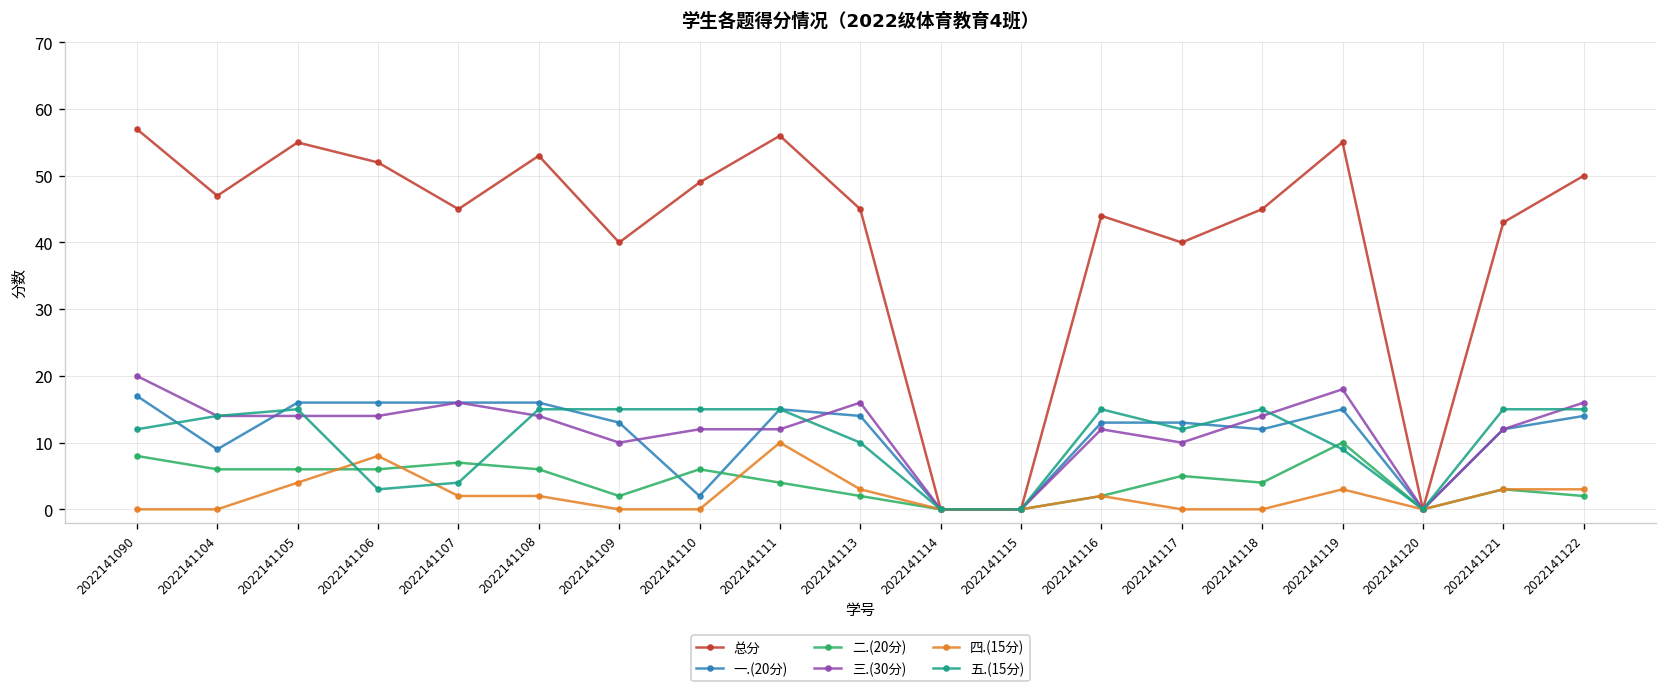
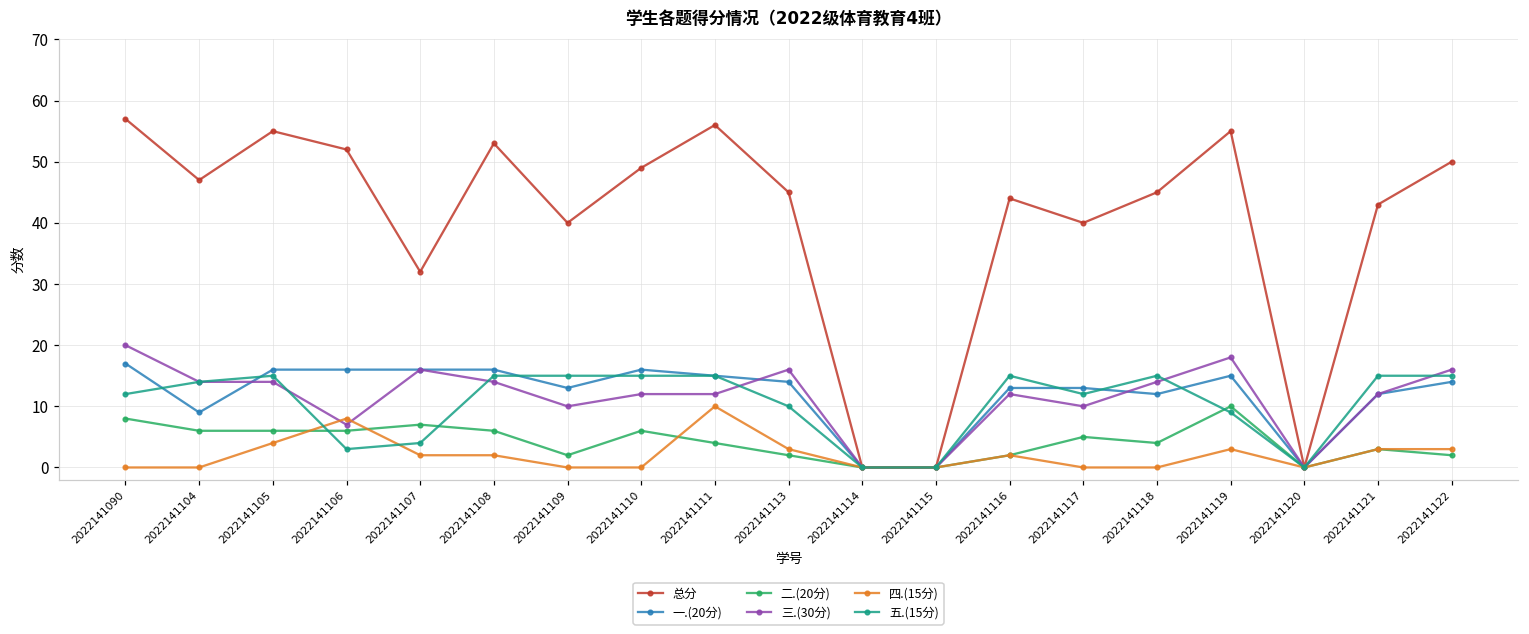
  {
    "总分": {
      "2022141090": 57,
      "2022141104": 47,
      "2022141105": 55,
      "2022141106": 52,
-     "2022141107": 45,
+     "2022141107": 32,
      "2022141108": 53,
      "2022141109": 40,
      "2022141110": 49,
      "2022141111": 56,
      "2022141113": 45,
      "2022141116": 44,
      "2022141117": 40,
      "2022141118": 45,
      "2022141119": 55,
      "2022141121": 43,
      "2022141122": 50
    },
    "一.(20分)": {
      "2022141090": 17,
      "2022141104": 9,
      "2022141105": 16,
      "2022141106": 16,
      "2022141108": 16,
      "2022141109": 13,
-     "2022141110": 2,
+     "2022141110": 16,
      "2022141113": 14,
      "2022141116": 13,
      "2022141117": 13,
      "2022141118": 12,
      "2022141119": 15,
      "2022141122": 14
    },
    "三.(30分)": {
      "2022141090": 20,
      "2022141105": 14,
-     "2022141106": 14,
+     "2022141106": 7,
      "2022141108": 14,
      "2022141109": 10,
      "2022141110": 12,
      "2022141111": 12,
      "2022141113": 16,
      "2022141116": 12,
      "2022141117": 10,
      "2022141118": 14,
      "2022141119": 18,
      "2022141122": 16
    },
    "四.(15分)": {
      "2022141090": 0,
      "2022141104": 0,
      "2022141105": 4,
      "2022141106": 8,
      "2022141107": 2,
      "2022141108": 2,
      "2022141109": 0,
      "2022141110": 0,
      "2022141111": 10,
      "2022141113": 3,
      "2022141117": 0,
      "2022141118": 0,
      "2022141119": 3,
      "2022141122": 3
    }
  }
